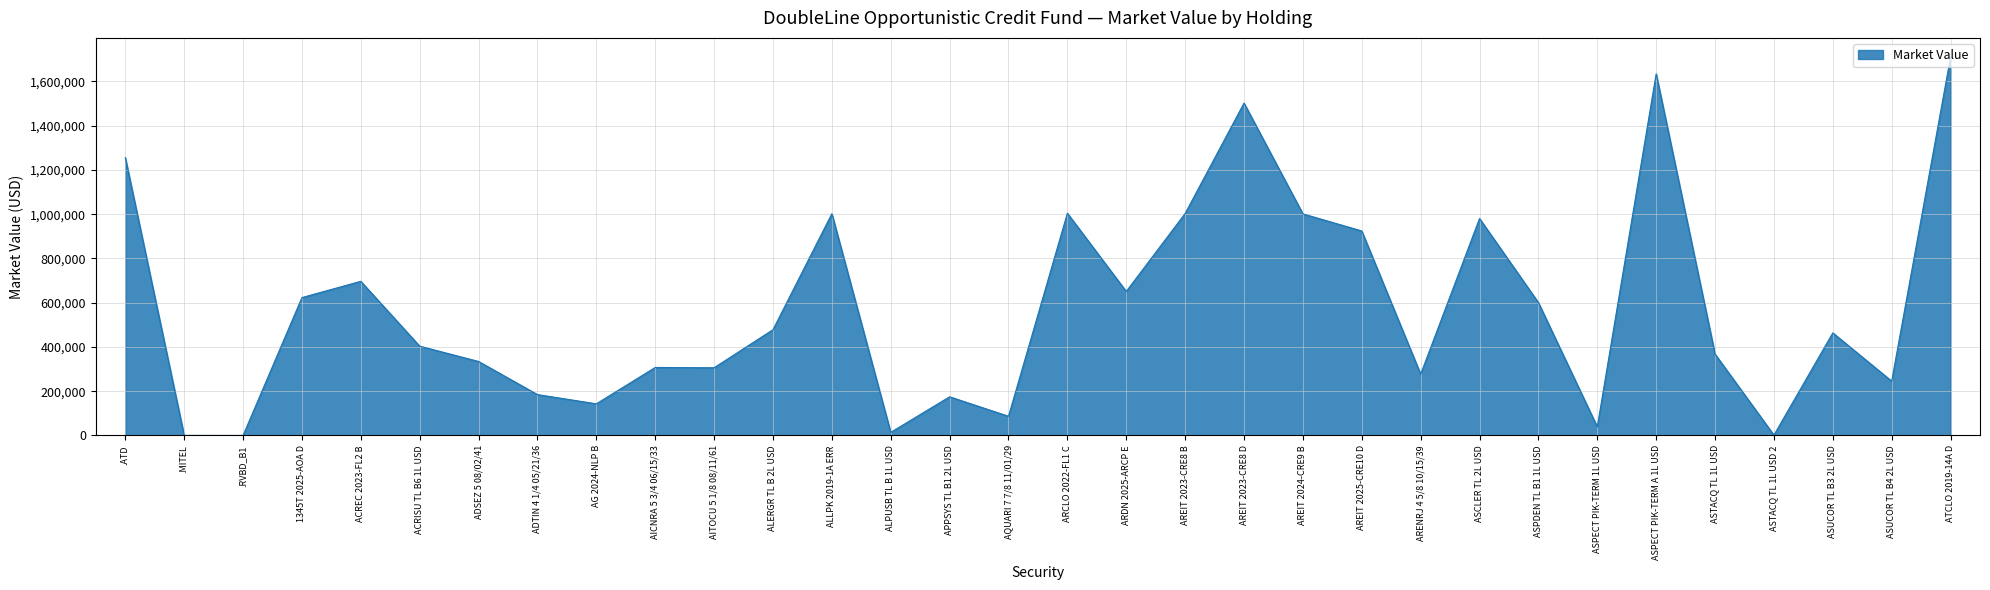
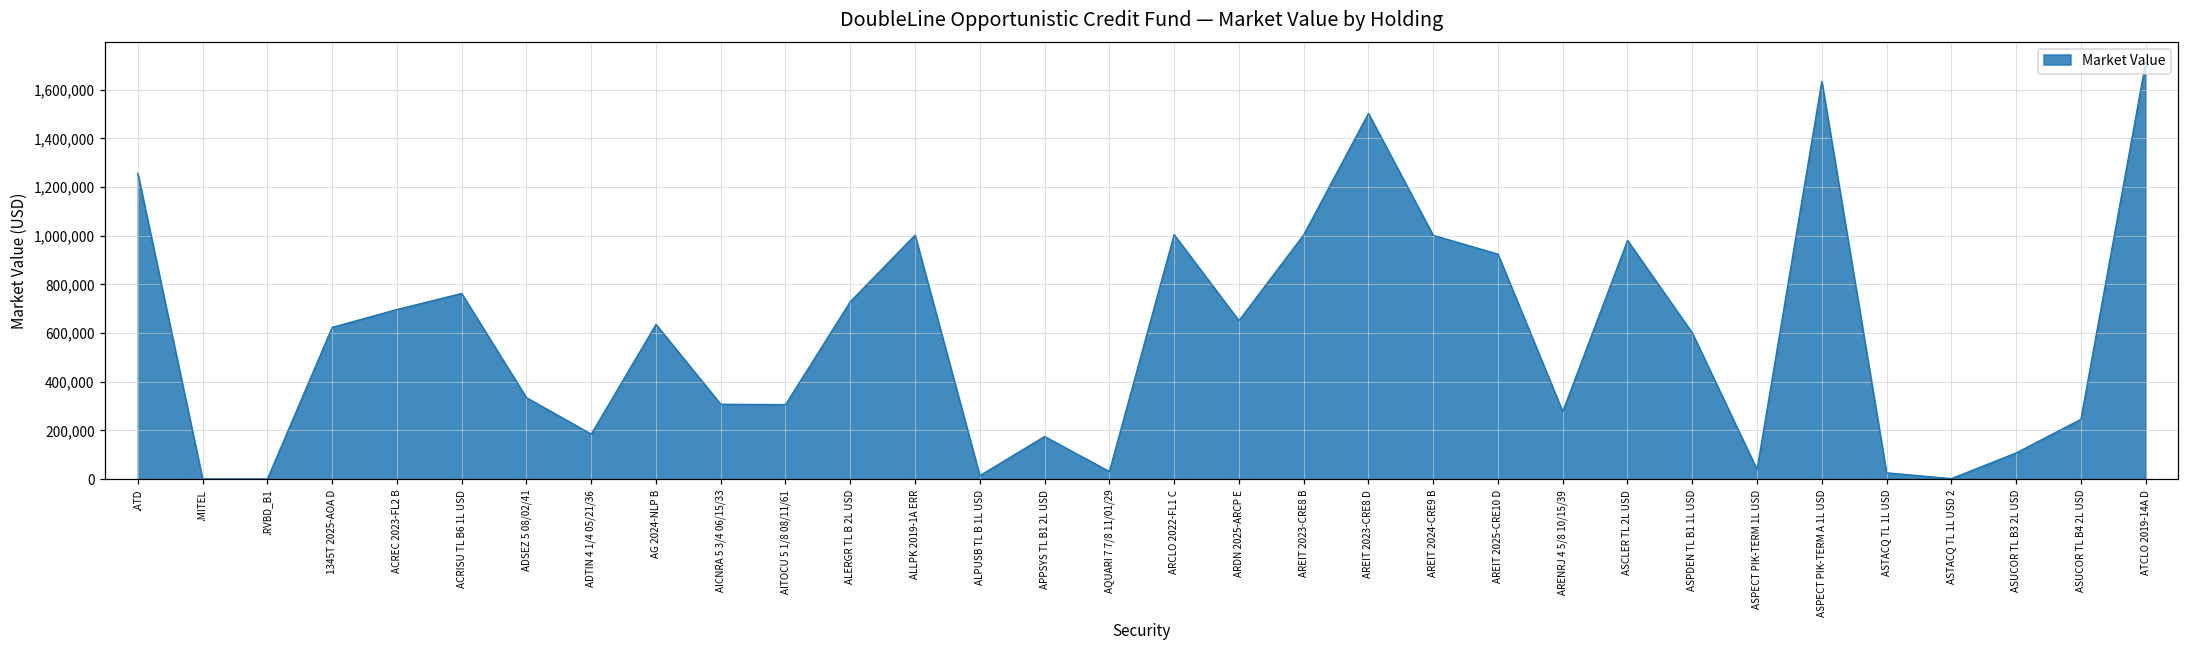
  {
    ".ATD": "1,260,000",
    ".MITEL": "0",
    ".RVBD_B1": "0",
    "1345T 2025-AOA D": "620,000",
    "ACREC 2023-FL2 B": "700,000",
-   "ACRISU TL B6 1L USD": "400,000",
+   "ACRISU TL B6 1L USD": "760,000",
    "ADSEZ 5 08/02/41": "330,000",
    "ADTIN 4 1/4 05/21/36": "180,000",
-   "AG 2024-NLP B": "140,000",
+   "AG 2024-NLP B": "640,000",
    "AICNRA 5 3/4 06/15/33": "310,000",
    "AITOCU 5 1/8 08/11/61": "310,000",
-   "ALERGR TL B 2L USD": "480,000",
+   "ALERGR TL B 2L USD": "730,000",
    "ALLPK 2019-1A ERR": "1,000,000",
    "ALPUSB TL B 1L USD": "10,000",
    "APPSYS TL B1 2L USD": "170,000",
-   "AQUARI 7 7/8 11/01/29": "90,000",
+   "AQUARI 7 7/8 11/01/29": "30,000",
    "ARCLO 2022-FL1 C": "1,000,000",
    "ARDN 2025-ARCP E": "650,000",
    "AREIT 2023-CRE8 B": "1,000,000",
    "AREIT 2023-CRE8 D": "1,500,000",
    "AREIT 2024-CRE9 B": "1,000,000",
    "AREIT 2025-CRE10 D": "920,000",
    "ARENRJ 4 5/8 10/15/39": "280,000",
    "ASCLER TL 2L USD": "980,000",
    "ASPDEN TL B1 1L USD": "600,000",
    "ASPECT PIK-TERM 1L USD": "40,000",
    "ASPECT PIK-TERM A 1L USD": "1,630,000",
-   "ASTACQ TL 1L USD": "370,000",
+   "ASTACQ TL 1L USD": "30,000",
    "ASTACQ TL 1L USD 2": "0",
-   "ASUCOR TL B3 2L USD": "460,000",
+   "ASUCOR TL B3 2L USD": "110,000",
    "ASUCOR TL B4 2L USD": "250,000"
  }
